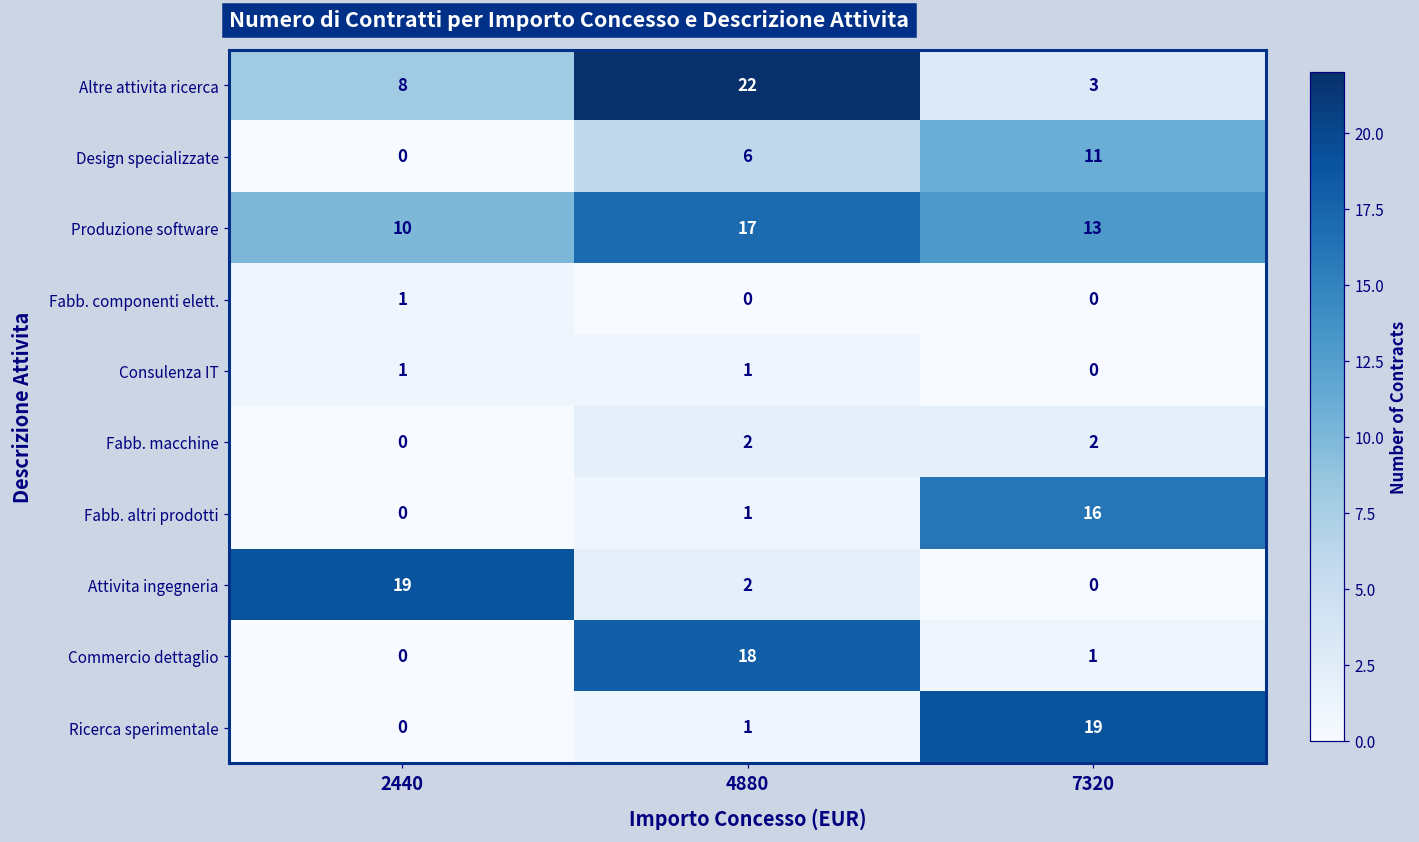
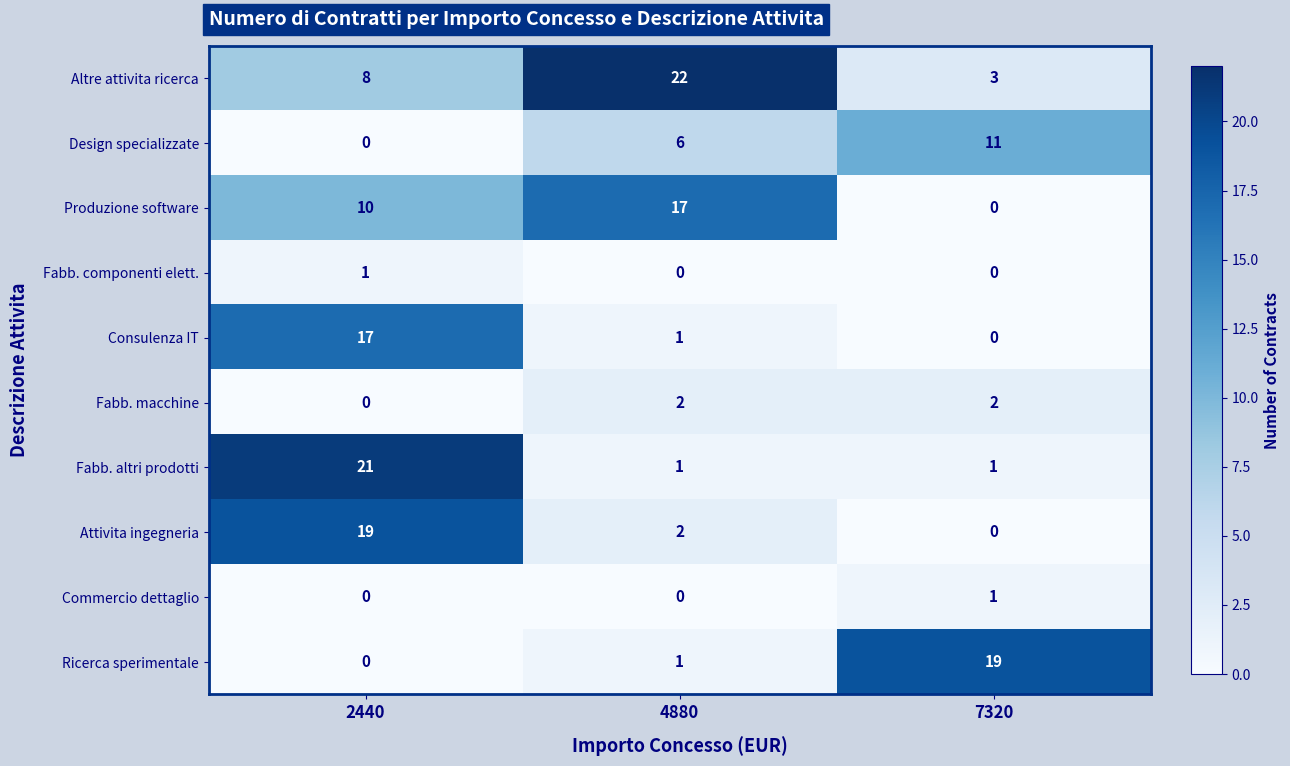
  {
    "Altre attivita ricerca": {
      "2440": 8,
      "4880": 22,
      "7320": 3
    },
    "Design specializzate": {
      "2440": 0,
      "4880": 6,
      "7320": 11
    },
    "Produzione software": {
      "2440": 10,
      "4880": 17,
-     "7320": 13
+     "7320": 0
    },
    "Fabb. componenti elett.": {
      "2440": 1,
      "4880": 0,
      "7320": 0
    },
    "Consulenza IT": {
-     "2440": 1,
+     "2440": 17,
      "4880": 1,
      "7320": 0
    },
    "Fabb. macchine": {
      "2440": 0,
      "4880": 2,
      "7320": 2
    },
    "Fabb. altri prodotti": {
-     "2440": 0,
+     "2440": 21,
      "4880": 1,
-     "7320": 16
+     "7320": 1
    },
    "Attivita ingegneria": {
      "2440": 19,
      "4880": 2,
      "7320": 0
    },
    "Commercio dettaglio": {
      "2440": 0,
-     "4880": 18,
+     "4880": 0,
      "7320": 1
    },
    "Ricerca sperimentale": {
      "2440": 0,
      "4880": 1,
      "7320": 19
    }
  }
